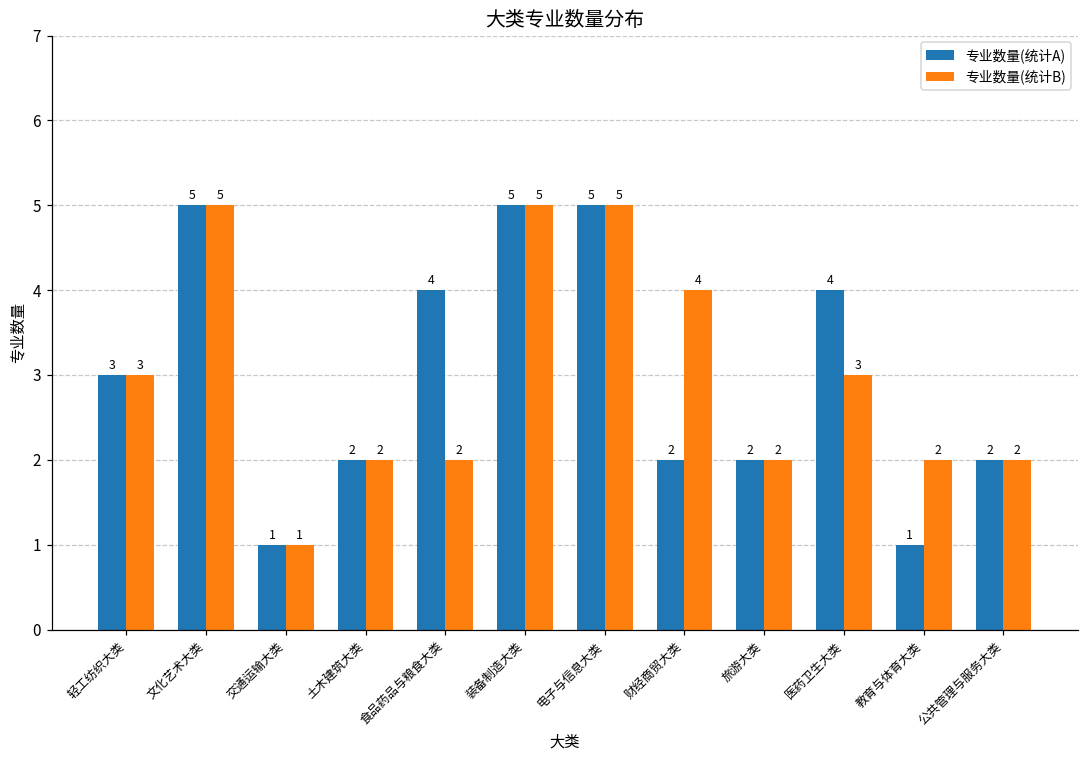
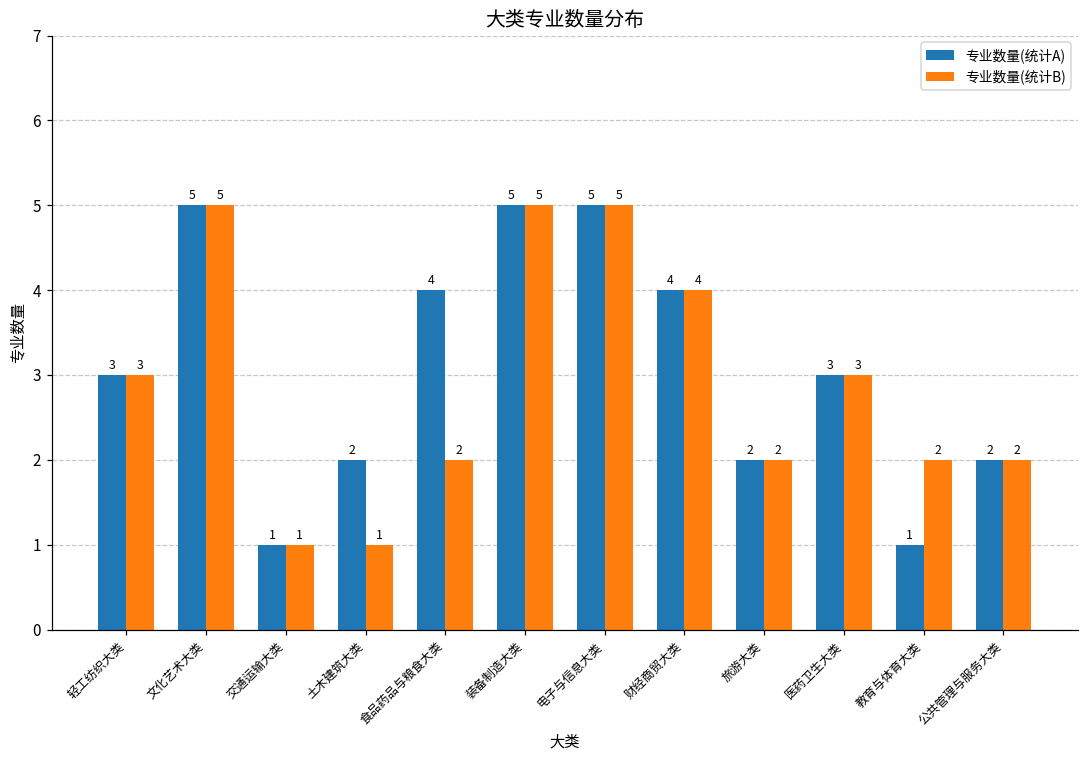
  {
    "专业数量(统计A)": {
      "轻工纺织大类": 3,
      "文化艺术大类": 5,
      "交通运输大类": 1,
      "土木建筑大类": 2,
      "食品药品与粮食大类": 4,
      "装备制造大类": 5,
      "电子与信息大类": 5,
-     "财经商贸大类": 2,
+     "财经商贸大类": 4,
      "旅游大类": 2,
-     "医药卫生大类": 4,
+     "医药卫生大类": 3,
      "教育与体育大类": 1,
      "公共管理与服务大类": 2
    },
    "专业数量(统计B)": {
      "轻工纺织大类": 3,
      "文化艺术大类": 5,
      "交通运输大类": 1,
-     "土木建筑大类": 2,
+     "土木建筑大类": 1,
      "食品药品与粮食大类": 2,
      "装备制造大类": 5,
      "电子与信息大类": 5,
      "财经商贸大类": 4,
      "旅游大类": 2,
      "医药卫生大类": 3,
      "教育与体育大类": 2,
      "公共管理与服务大类": 2
    }
  }
